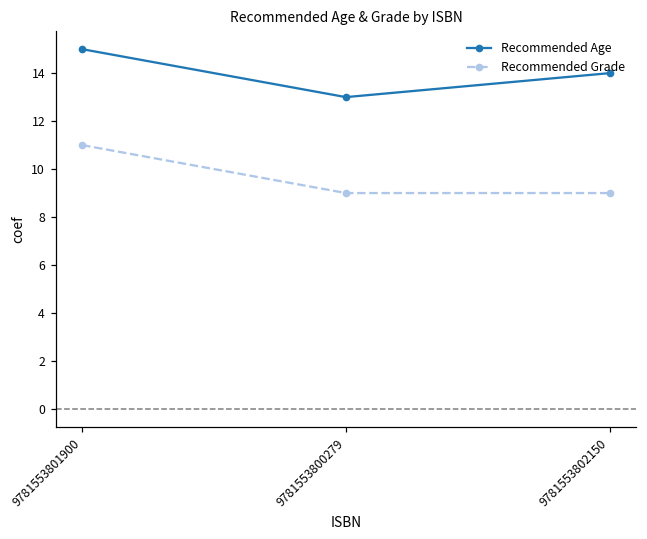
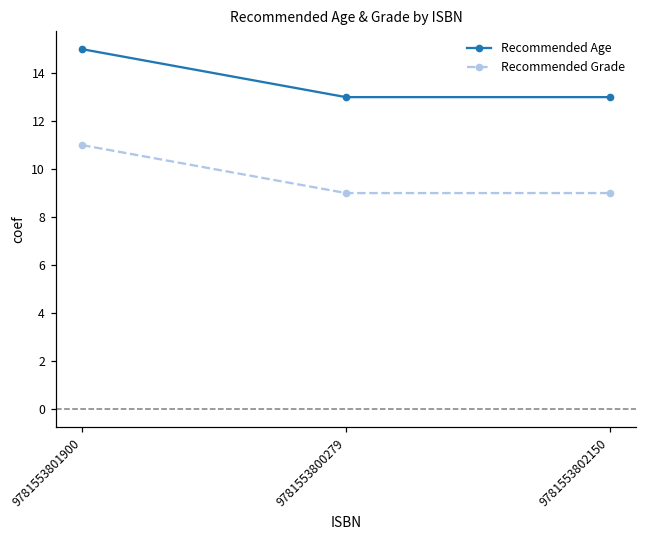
  {
    "Recommended Age": {
      "9781553801900": 15,
      "9781553800279": 13,
-     "9781553802150": 14
+     "9781553802150": 13
    },
    "Recommended Grade": {
      "9781553801900": 11,
      "9781553800279": 9,
      "9781553802150": 9
    }
  }
